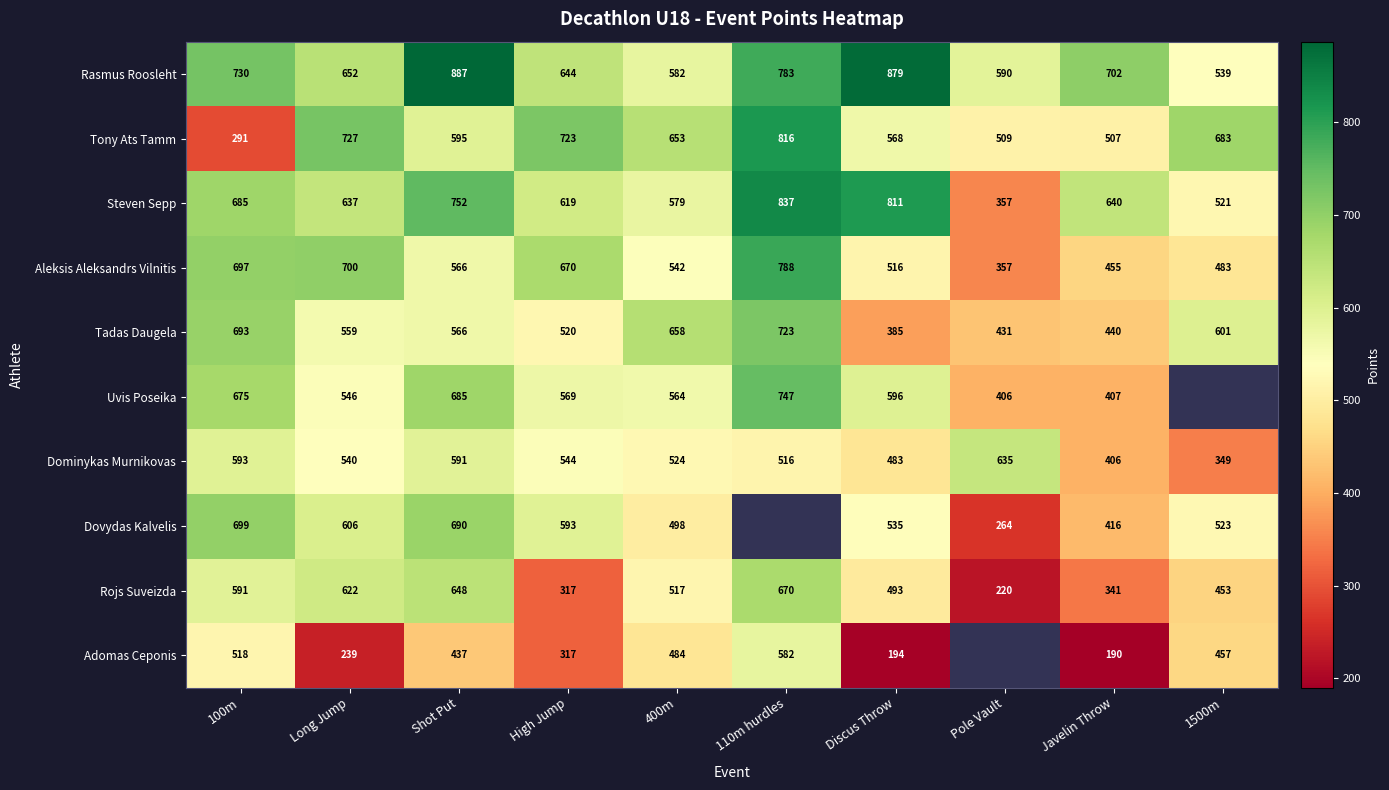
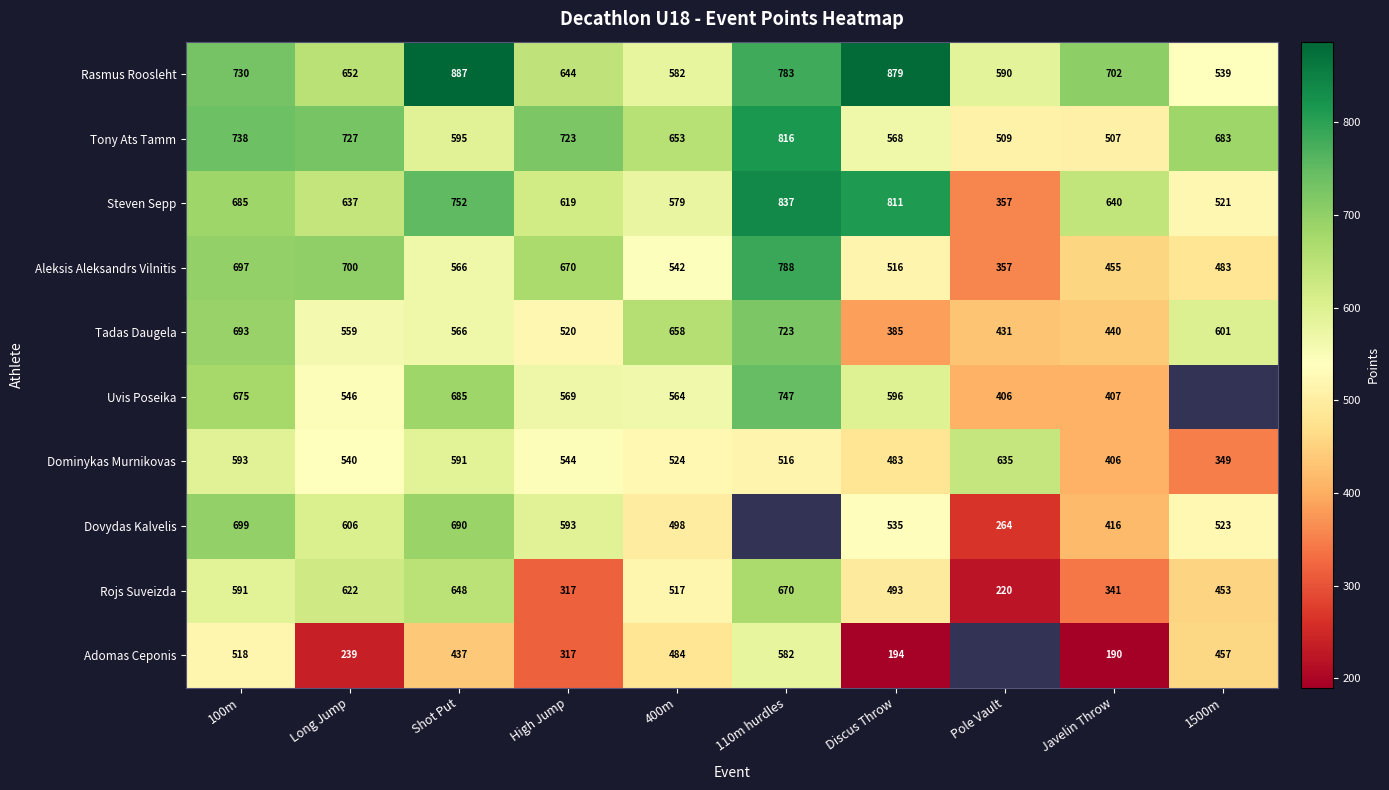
  {
    "Rasmus Roosleht": {
      "100m": 730,
      "Long Jump": 652,
      "Shot Put": 887,
      "High Jump": 644,
      "400m": 582,
      "110m hurdles": 783,
      "Discus Throw": 879,
      "Pole Vault": 590,
      "Javelin Throw": 702,
      "1500m": 539
    },
    "Tony Ats Tamm": {
-     "100m": 291,
+     "100m": 738,
      "Long Jump": 727,
      "Shot Put": 595,
      "High Jump": 723,
      "400m": 653,
      "110m hurdles": 816,
      "Discus Throw": 568,
      "Pole Vault": 509,
      "Javelin Throw": 507,
      "1500m": 683
    },
    "Steven Sepp": {
      "100m": 685,
      "Long Jump": 637,
      "Shot Put": 752,
      "High Jump": 619,
      "400m": 579,
      "110m hurdles": 837,
      "Discus Throw": 811,
      "Pole Vault": 357,
      "Javelin Throw": 640,
      "1500m": 521
    },
    "Aleksis Aleksandrs Vilnitis": {
      "100m": 697,
      "Long Jump": 700,
      "Shot Put": 566,
      "High Jump": 670,
      "400m": 542,
      "110m hurdles": 788,
      "Discus Throw": 516,
      "Pole Vault": 357,
      "Javelin Throw": 455,
      "1500m": 483
    },
    "Tadas Daugela": {
      "100m": 693,
      "Long Jump": 559,
      "Shot Put": 566,
      "High Jump": 520,
      "400m": 658,
      "110m hurdles": 723,
      "Discus Throw": 385,
      "Pole Vault": 431,
      "Javelin Throw": 440,
      "1500m": 601
    },
    "Uvis Poseika": {
      "100m": 675,
      "Long Jump": 546,
      "Shot Put": 685,
      "High Jump": 569,
      "400m": 564,
      "110m hurdles": 747,
      "Discus Throw": 596,
      "Pole Vault": 406,
      "Javelin Throw": 407
    },
    "Dominykas Murnikovas": {
      "100m": 593,
      "Long Jump": 540,
      "Shot Put": 591,
      "High Jump": 544,
      "400m": 524,
      "110m hurdles": 516,
      "Discus Throw": 483,
      "Pole Vault": 635,
      "Javelin Throw": 406,
      "1500m": 349
    },
    "Dovydas Kalvelis": {
      "100m": 699,
      "Long Jump": 606,
      "Shot Put": 690,
      "High Jump": 593,
      "400m": 498,
      "Discus Throw": 535,
      "Pole Vault": 264,
      "Javelin Throw": 416,
      "1500m": 523
    },
    "Rojs Suveizda": {
      "100m": 591,
      "Long Jump": 622,
      "Shot Put": 648,
      "High Jump": 317,
      "400m": 517,
      "110m hurdles": 670,
      "Discus Throw": 493,
      "Pole Vault": 220,
      "Javelin Throw": 341,
      "1500m": 453
    },
    "Adomas Ceponis": {
      "100m": 518,
      "Long Jump": 239,
      "Shot Put": 437,
      "High Jump": 317,
      "400m": 484,
      "110m hurdles": 582,
      "Discus Throw": 194,
      "Javelin Throw": 190,
      "1500m": 457
    }
  }
